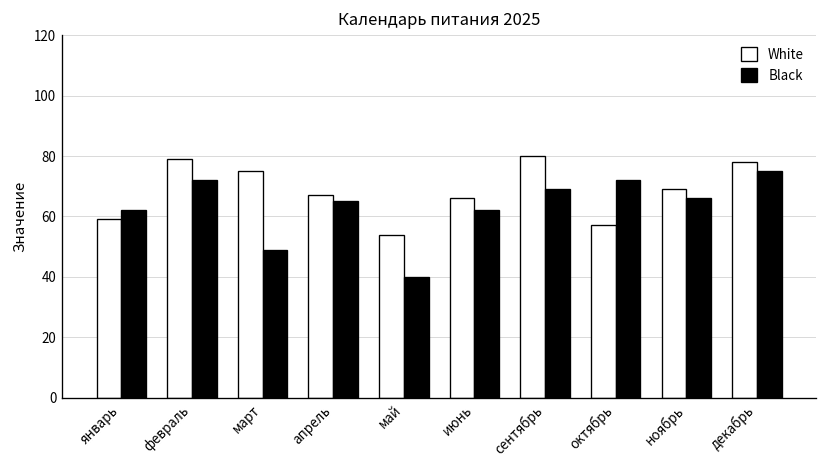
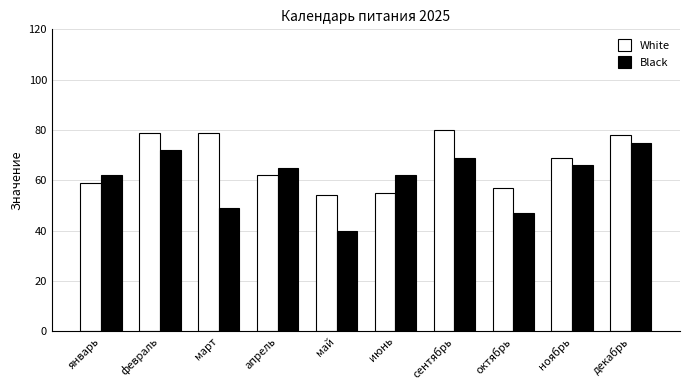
  {
    "White": {
      "январь": 59,
      "февраль": 79,
-     "март": 75,
-     "апрель": 67,
+     "март": 79,
+     "апрель": 62,
      "май": 54,
-     "июнь": 66,
+     "июнь": 55,
      "сентябрь": 80,
      "октябрь": 57,
      "ноябрь": 69,
      "декабрь": 78
    },
    "Black": {
      "январь": 62,
      "февраль": 72,
      "март": 49,
      "апрель": 65,
      "май": 40,
      "июнь": 62,
      "сентябрь": 69,
-     "октябрь": 72,
+     "октябрь": 47,
      "ноябрь": 66,
      "декабрь": 75
    }
  }
